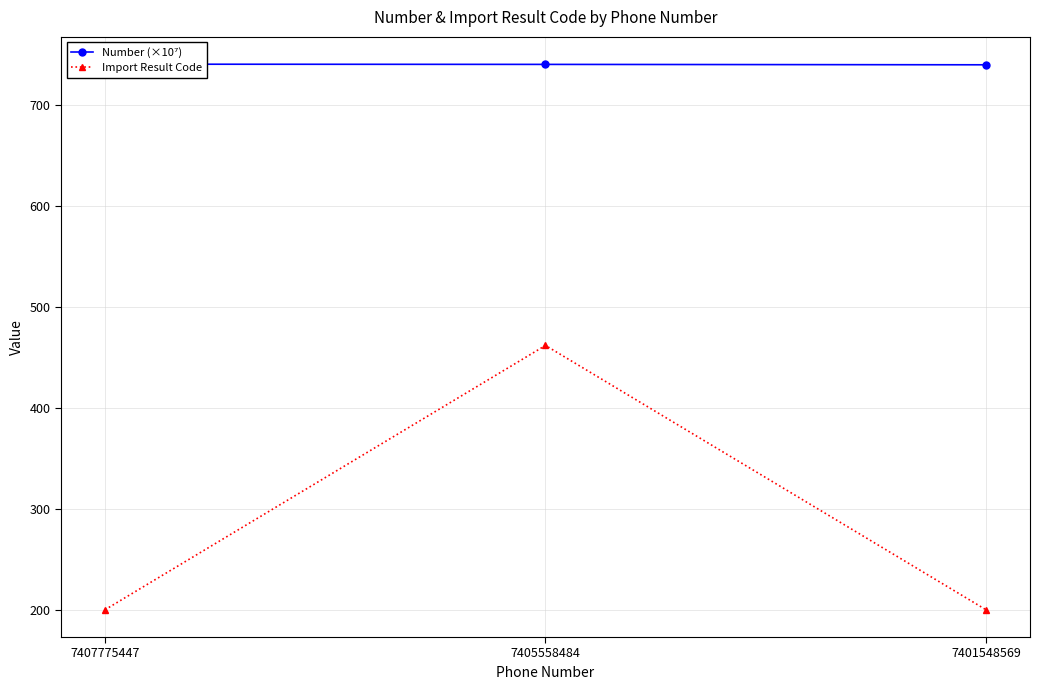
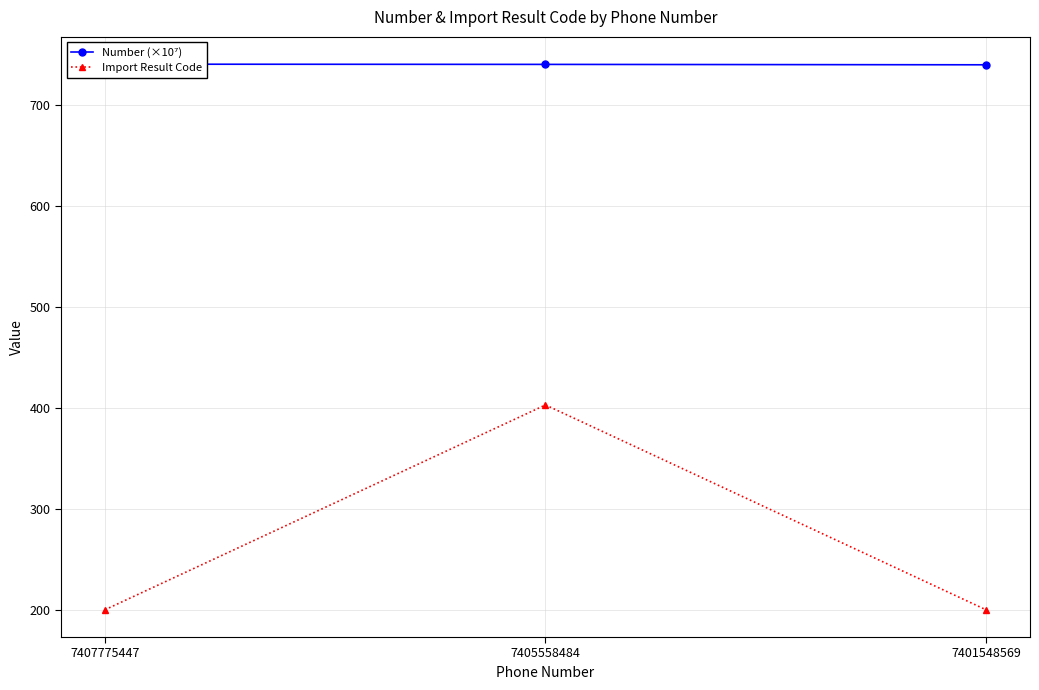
  {
    "Number (×10⁷)": {
      "7405558484": 741,
      "7401548569": 740
    },
    "Import Result Code": {
      "7407775447": 200,
-     "7405558484": 462,
+     "7405558484": 403,
      "7401548569": 200
    }
  }
